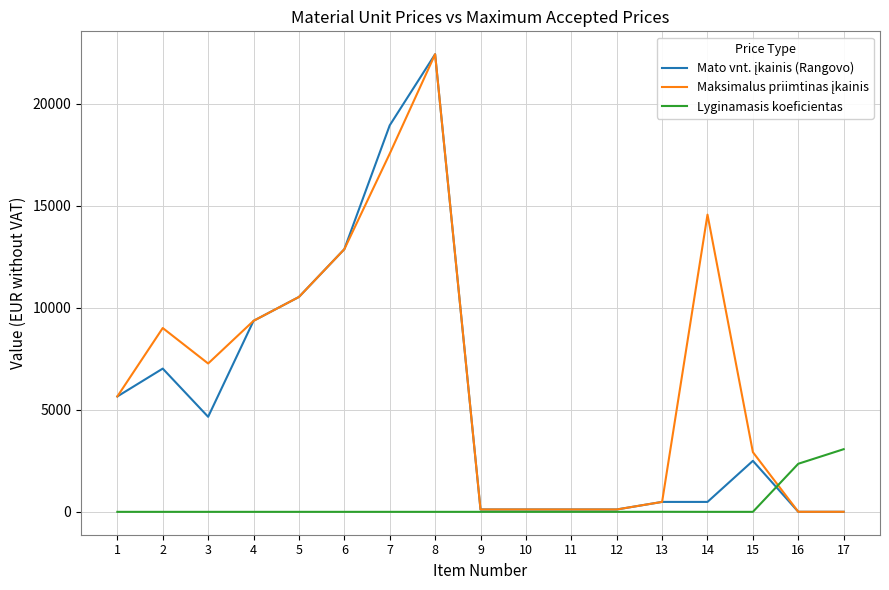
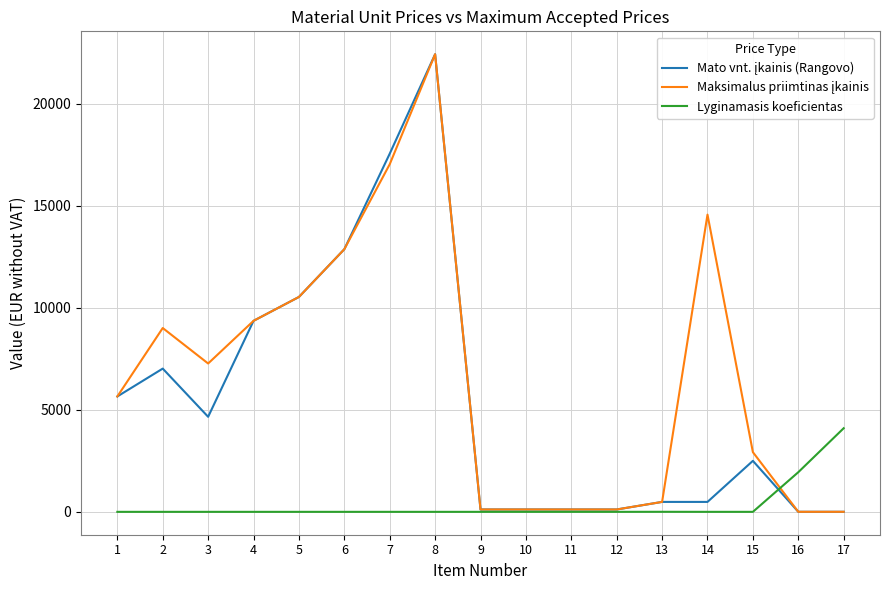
  {
    "Mato vnt. įkainis (Rangovo)": {
      "2": 7000,
      "3": 4700,
-     "7": 18900,
+     "7": 17600,
      "14": 500,
      "15": 2500
    },
    "Maksimalus priimtinas įkainis": {
      "2": 9000,
      "3": 7300,
-     "7": 17600,
+     "7": 17000,
      "14": 14600,
      "15": 2900
    },
    "Lyginamasis koeficientas": {
      "1": 0,
      "2": 0,
      "3": 0,
      "4": 0,
      "5": 0,
      "6": 0,
      "7": 0,
      "8": 0,
      "13": 0,
      "14": 0,
      "15": 0,
-     "16": 2400,
-     "17": 3100
+     "16": 1900,
+     "17": 4100
    }
  }
